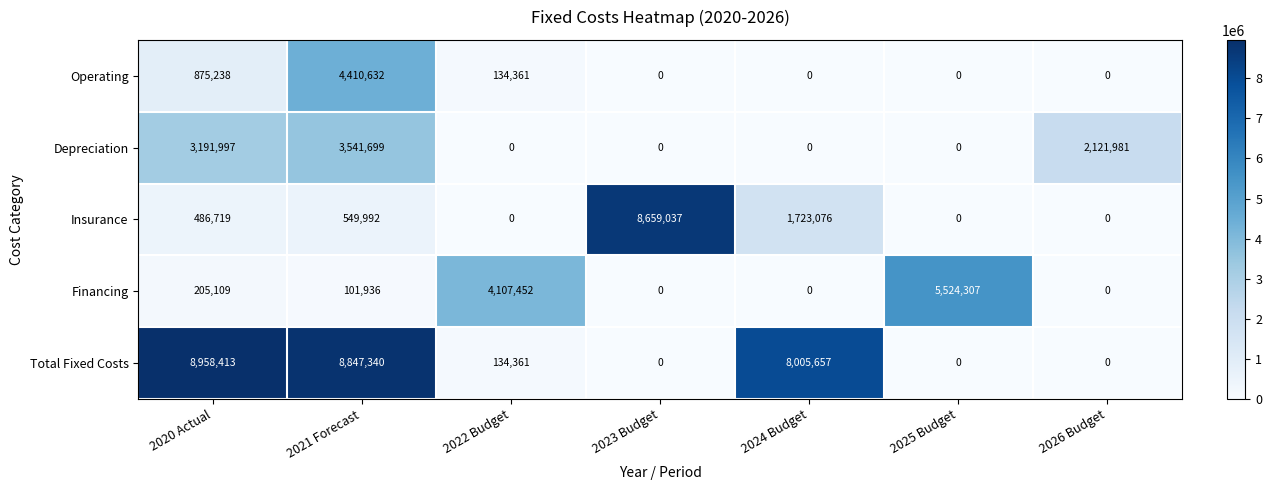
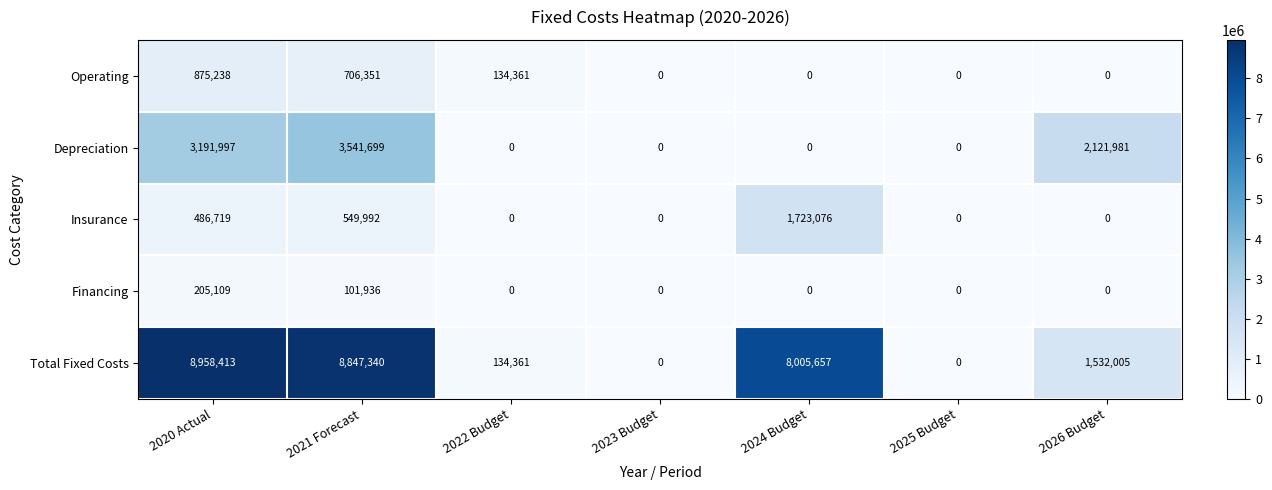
  {
    "Operating": {
      "2020 Actual": "875,238",
-     "2021 Forecast": "4,410,632",
+     "2021 Forecast": "706,351",
      "2022 Budget": "134,361",
      "2023 Budget": "0",
      "2024 Budget": "0",
      "2025 Budget": "0",
      "2026 Budget": "0"
    },
    "Depreciation": {
      "2020 Actual": "3,191,997",
      "2021 Forecast": "3,541,699",
      "2022 Budget": "0",
      "2023 Budget": "0",
      "2024 Budget": "0",
      "2025 Budget": "0",
      "2026 Budget": "2,121,981"
    },
    "Insurance": {
      "2020 Actual": "486,719",
      "2021 Forecast": "549,992",
      "2022 Budget": "0",
-     "2023 Budget": "8,659,037",
+     "2023 Budget": "0",
      "2024 Budget": "1,723,076",
      "2025 Budget": "0",
      "2026 Budget": "0"
    },
    "Financing": {
      "2020 Actual": "205,109",
      "2021 Forecast": "101,936",
-     "2022 Budget": "4,107,452",
+     "2022 Budget": "0",
      "2023 Budget": "0",
      "2024 Budget": "0",
-     "2025 Budget": "5,524,307",
+     "2025 Budget": "0",
      "2026 Budget": "0"
    },
    "Total Fixed Costs": {
      "2020 Actual": "8,958,413",
      "2021 Forecast": "8,847,340",
      "2022 Budget": "134,361",
      "2023 Budget": "0",
      "2024 Budget": "8,005,657",
      "2025 Budget": "0",
-     "2026 Budget": "0"
+     "2026 Budget": "1,532,005"
    }
  }
